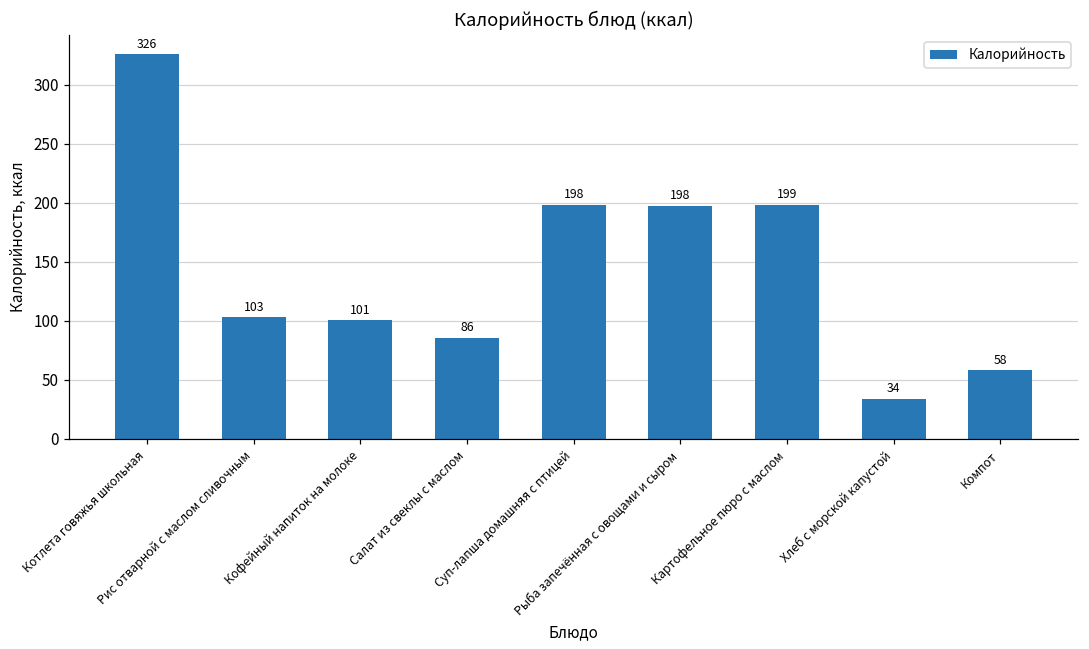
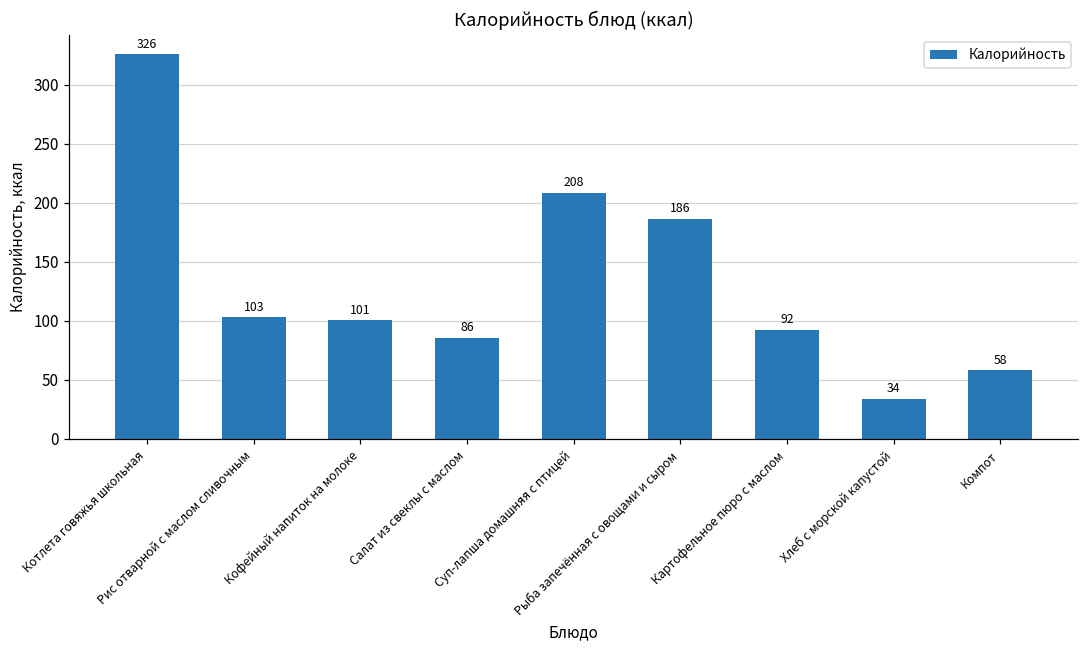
  {
    "Котлета говяжья школьная": 326,
    "Рис отварной с маслом сливочным": 103,
    "Кофейный напиток на молоке": 101,
    "Салат из свеклы с маслом": 86,
-   "Суп-лапша домашняя с птицей": 198,
-   "Рыба запечённая с овощами и сыром": 198,
-   "Картофельное пюро с маслом": 199,
+   "Суп-лапша домашняя с птицей": 208,
+   "Рыба запечённая с овощами и сыром": 186,
+   "Картофельное пюро с маслом": 92,
    "Хлеб с морской капустой": 34,
    "Компот": 58
  }
